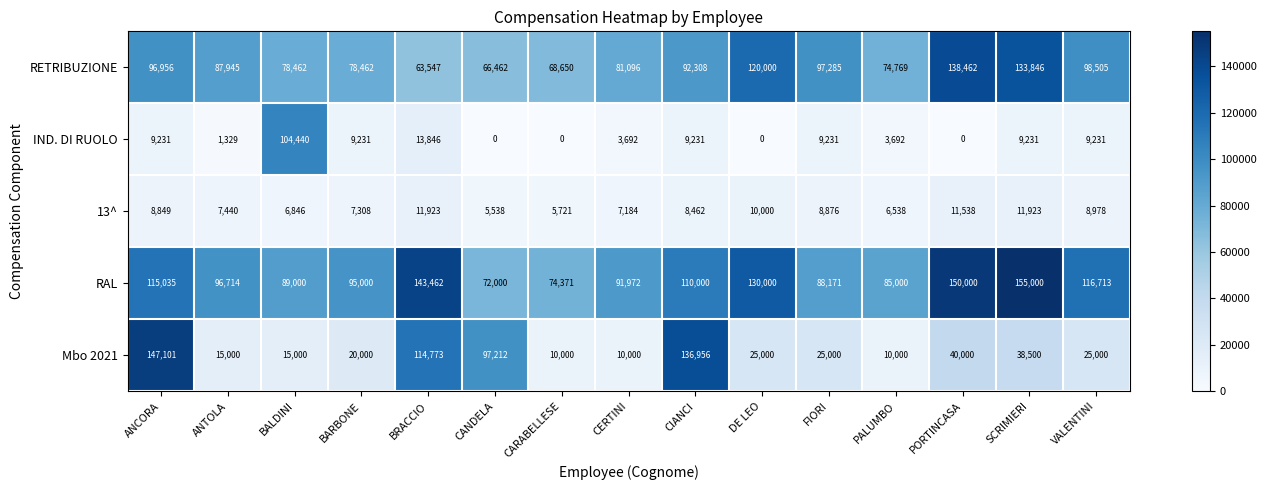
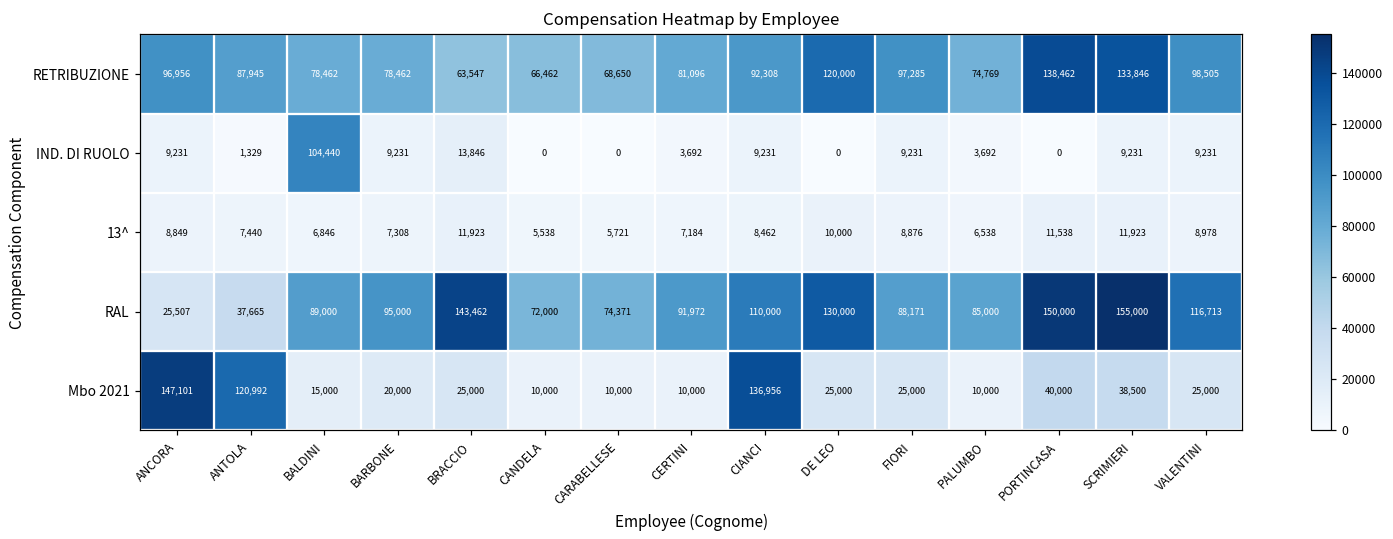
  {
    "RETRIBUZIONE": {
      "ANCORA": "96,956",
      "ANTOLA": "87,945",
      "BALDINI": "78,462",
      "BARBONE": "78,462",
      "BRACCIO": "63,547",
      "CANDELA": "66,462",
      "CARABELLESE": "68,650",
      "CERTINI": "81,096",
      "CIANCI": "92,308",
      "DE LEO": "120,000",
      "FIORI": "97,285",
      "PALUMBO": "74,769",
      "PORTINCASA": "138,462",
      "SCRIMIERI": "133,846",
      "VALENTINI": "98,505"
    },
    "IND. DI RUOLO": {
      "ANCORA": "9,231",
      "ANTOLA": "1,329",
      "BALDINI": "104,440",
      "BARBONE": "9,231",
      "BRACCIO": "13,846",
      "CANDELA": "0",
      "CARABELLESE": "0",
      "CERTINI": "3,692",
      "CIANCI": "9,231",
      "DE LEO": "0",
      "FIORI": "9,231",
      "PALUMBO": "3,692",
      "PORTINCASA": "0",
      "SCRIMIERI": "9,231",
      "VALENTINI": "9,231"
    },
    "13^": {
      "ANCORA": "8,849",
      "ANTOLA": "7,440",
      "BALDINI": "6,846",
      "BARBONE": "7,308",
      "BRACCIO": "11,923",
      "CANDELA": "5,538",
      "CARABELLESE": "5,721",
      "CERTINI": "7,184",
      "CIANCI": "8,462",
      "DE LEO": "10,000",
      "FIORI": "8,876",
      "PALUMBO": "6,538",
      "PORTINCASA": "11,538",
      "SCRIMIERI": "11,923",
      "VALENTINI": "8,978"
    },
    "RAL": {
-     "ANCORA": "115,035",
-     "ANTOLA": "96,714",
+     "ANCORA": "25,507",
+     "ANTOLA": "37,665",
      "BALDINI": "89,000",
      "BARBONE": "95,000",
      "BRACCIO": "143,462",
      "CANDELA": "72,000",
      "CARABELLESE": "74,371",
      "CERTINI": "91,972",
      "CIANCI": "110,000",
      "DE LEO": "130,000",
      "FIORI": "88,171",
      "PALUMBO": "85,000",
      "PORTINCASA": "150,000",
      "SCRIMIERI": "155,000",
      "VALENTINI": "116,713"
    },
    "Mbo 2021": {
      "ANCORA": "147,101",
-     "ANTOLA": "15,000",
+     "ANTOLA": "120,992",
      "BALDINI": "15,000",
      "BARBONE": "20,000",
-     "BRACCIO": "114,773",
-     "CANDELA": "97,212",
+     "BRACCIO": "25,000",
+     "CANDELA": "10,000",
      "CARABELLESE": "10,000",
      "CERTINI": "10,000",
      "CIANCI": "136,956",
      "DE LEO": "25,000",
      "FIORI": "25,000",
      "PALUMBO": "10,000",
      "PORTINCASA": "40,000",
      "SCRIMIERI": "38,500",
      "VALENTINI": "25,000"
    }
  }
